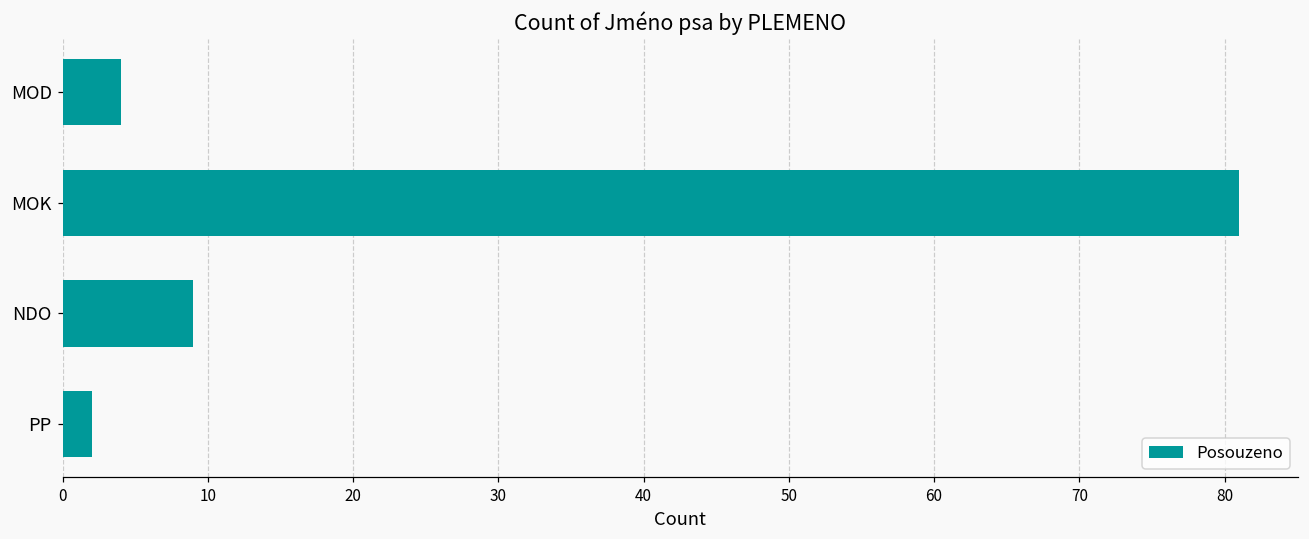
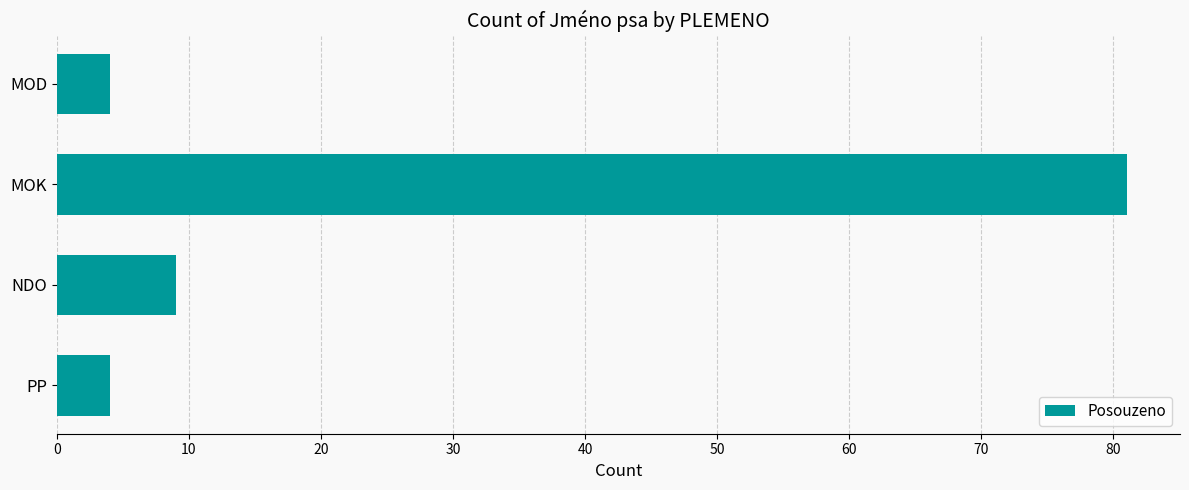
  {
    "MOD": 4,
    "MOK": 81,
    "NDO": 9,
-   "PP": 2
+   "PP": 4
  }
